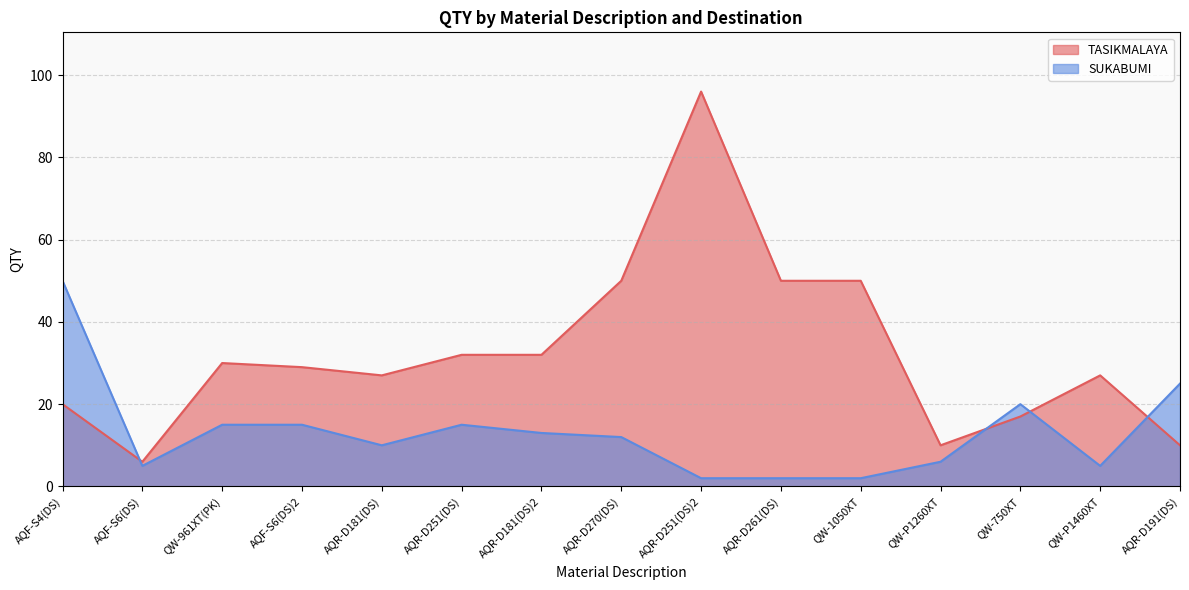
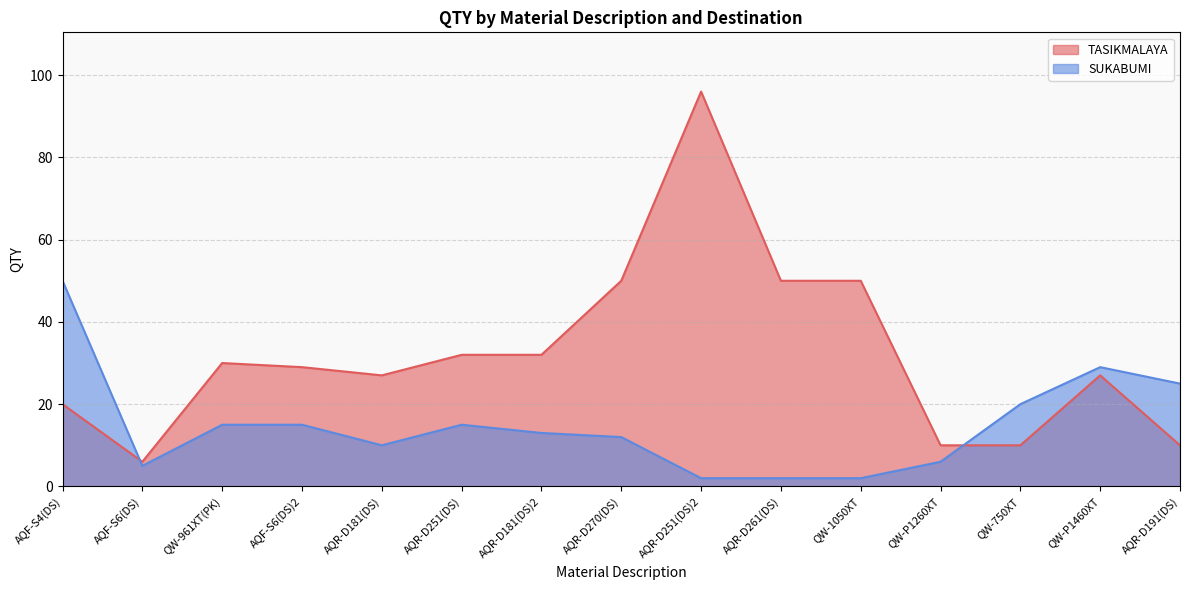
  {
    "TASIKMALAYA": {
      "AQF-S4(DS)": 20,
      "AQF-S6(DS)": 6,
      "QW-961XT(PK)": 30,
      "AQF-S6(DS)2": 29,
      "AQR-D181(DS)": 27,
      "AQR-D251(DS)": 32,
      "AQR-D181(DS)2": 32,
      "AQR-D270(DS)": 50,
      "AQR-D251(DS)2": 96,
      "AQR-D261(DS)": 50,
      "QW-1050XT": 50,
      "QW-P1260XT": 10,
-     "QW-750XT": 17,
+     "QW-750XT": 10,
      "QW-P1460XT": 27,
      "AQR-D191(DS)": 10
    },
    "SUKABUMI": {
      "AQF-S4(DS)": 50,
      "AQF-S6(DS)": 5,
      "QW-961XT(PK)": 15,
      "AQF-S6(DS)2": 15,
      "AQR-D181(DS)": 10,
      "AQR-D251(DS)": 15,
      "AQR-D181(DS)2": 13,
      "AQR-D270(DS)": 12,
      "AQR-D251(DS)2": 2,
      "AQR-D261(DS)": 2,
      "QW-1050XT": 2,
      "QW-P1260XT": 6,
      "QW-750XT": 20,
-     "QW-P1460XT": 5,
+     "QW-P1460XT": 29,
      "AQR-D191(DS)": 25
    }
  }
